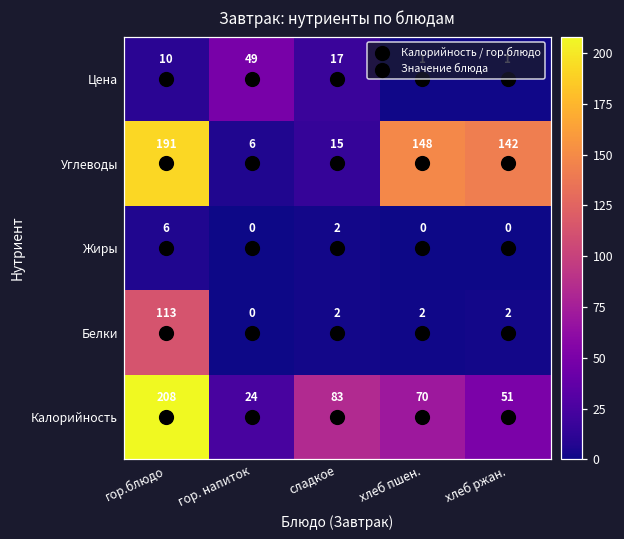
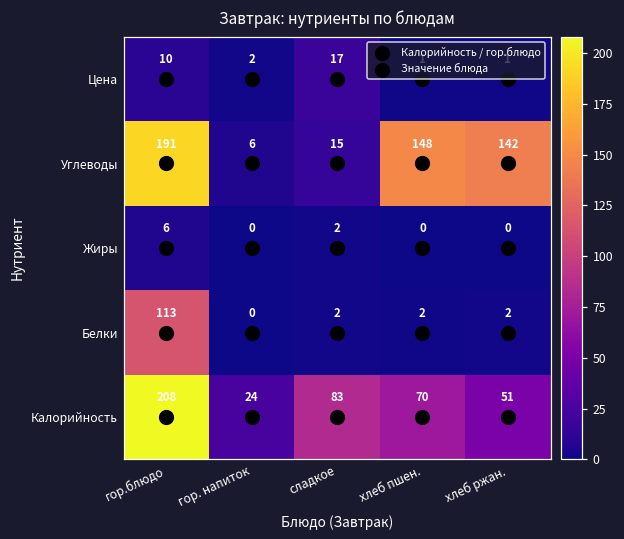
  {
    "Цена": {
      "гор.блюдо": 10,
-     "гор. напиток": 49,
+     "гор. напиток": 2,
      "сладкое": 17
    },
    "Углеводы": {
      "гор.блюдо": 191,
      "гор. напиток": 6,
      "сладкое": 15,
      "хлеб пшен.": 148,
      "хлеб ржан.": 142
    },
    "Жиры": {
      "гор.блюдо": 6,
      "гор. напиток": 0,
      "сладкое": 2,
      "хлеб пшен.": 0,
      "хлеб ржан.": 0
    },
    "Белки": {
      "гор.блюдо": 113,
      "гор. напиток": 0,
      "сладкое": 2,
      "хлеб пшен.": 2,
      "хлеб ржан.": 2
    },
    "Калорийность": {
      "гор.блюдо": 208,
      "гор. напиток": 24,
      "сладкое": 83,
      "хлеб пшен.": 70,
      "хлеб ржан.": 51
    }
  }
